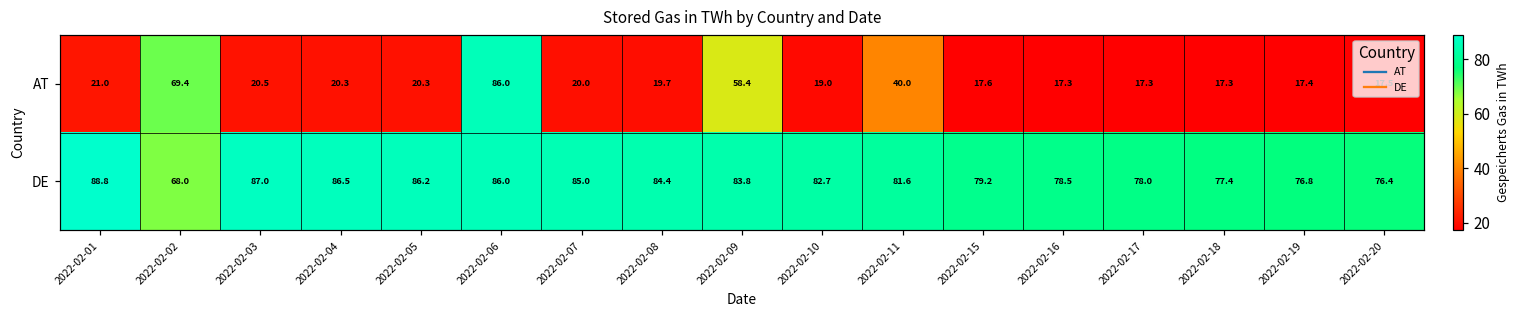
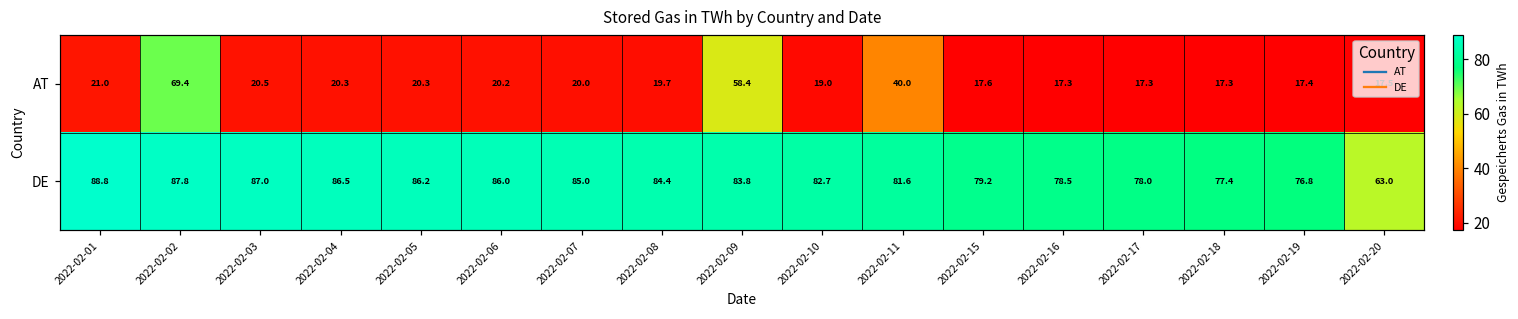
  {
    "AT": {
      "2022-02-01": 21.0,
      "2022-02-02": 69.4,
      "2022-02-03": 20.5,
      "2022-02-04": 20.3,
      "2022-02-05": 20.3,
-     "2022-02-06": 86.0,
+     "2022-02-06": 20.2,
      "2022-02-07": 20.0,
      "2022-02-08": 19.7,
      "2022-02-09": 58.4,
      "2022-02-10": 19.0,
      "2022-02-11": 40.0,
      "2022-02-15": 17.6,
      "2022-02-16": 17.3,
      "2022-02-17": 17.3,
      "2022-02-18": 17.3,
      "2022-02-19": 17.4
    },
    "DE": {
      "2022-02-01": 88.8,
-     "2022-02-02": 68.0,
+     "2022-02-02": 87.8,
      "2022-02-03": 87.0,
      "2022-02-04": 86.5,
      "2022-02-05": 86.2,
      "2022-02-06": 86.0,
      "2022-02-07": 85.0,
      "2022-02-08": 84.4,
      "2022-02-09": 83.8,
      "2022-02-10": 82.7,
      "2022-02-11": 81.6,
      "2022-02-15": 79.2,
      "2022-02-16": 78.5,
      "2022-02-17": 78.0,
      "2022-02-18": 77.4,
      "2022-02-19": 76.8,
-     "2022-02-20": 76.4
+     "2022-02-20": 63.0
    }
  }
